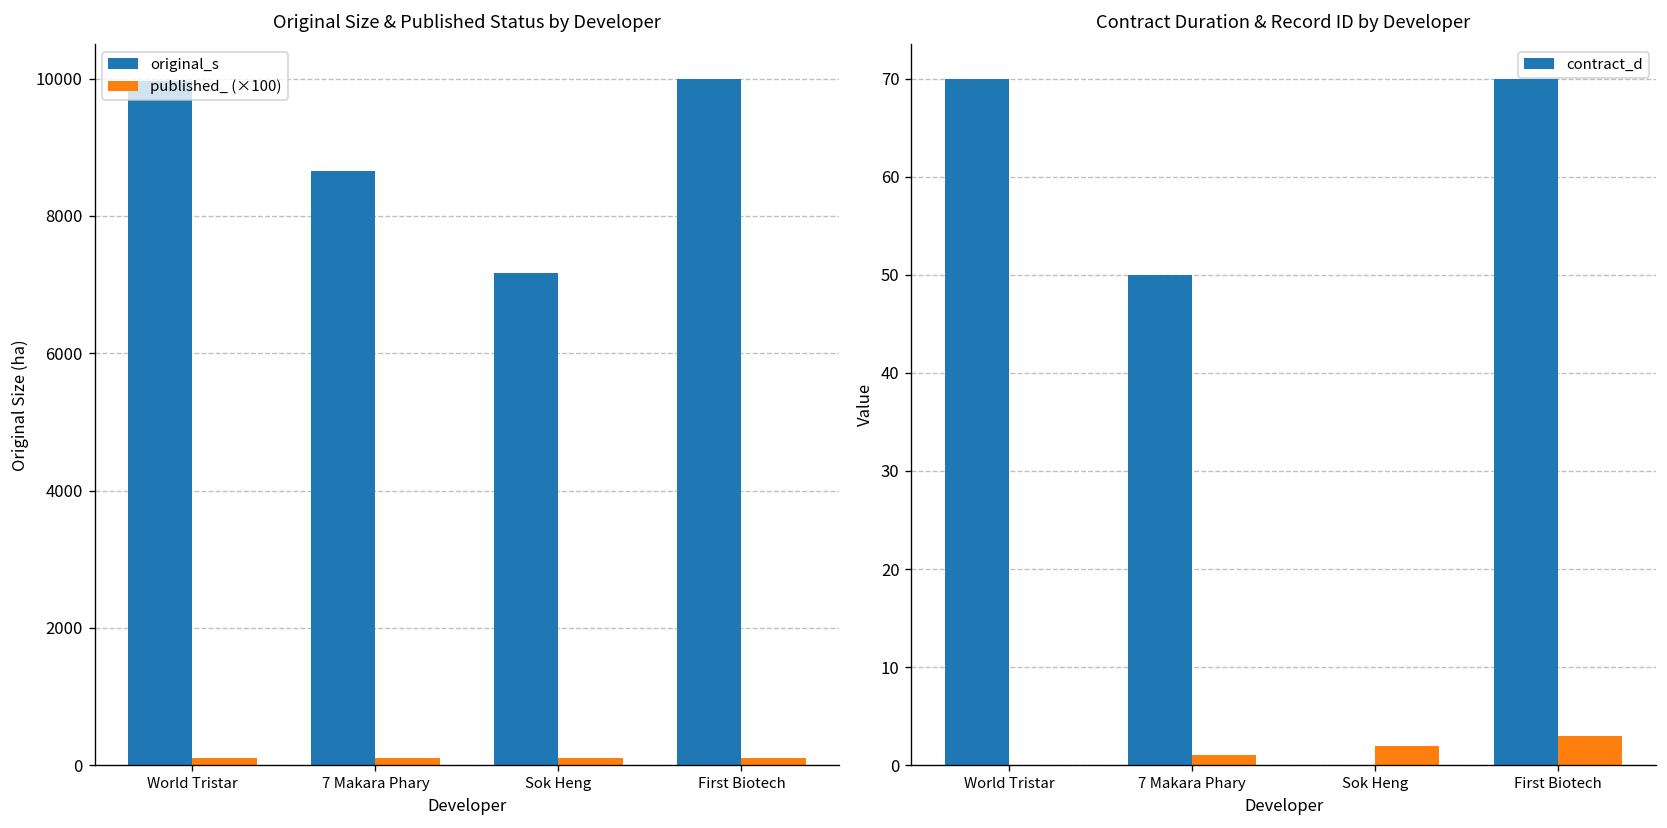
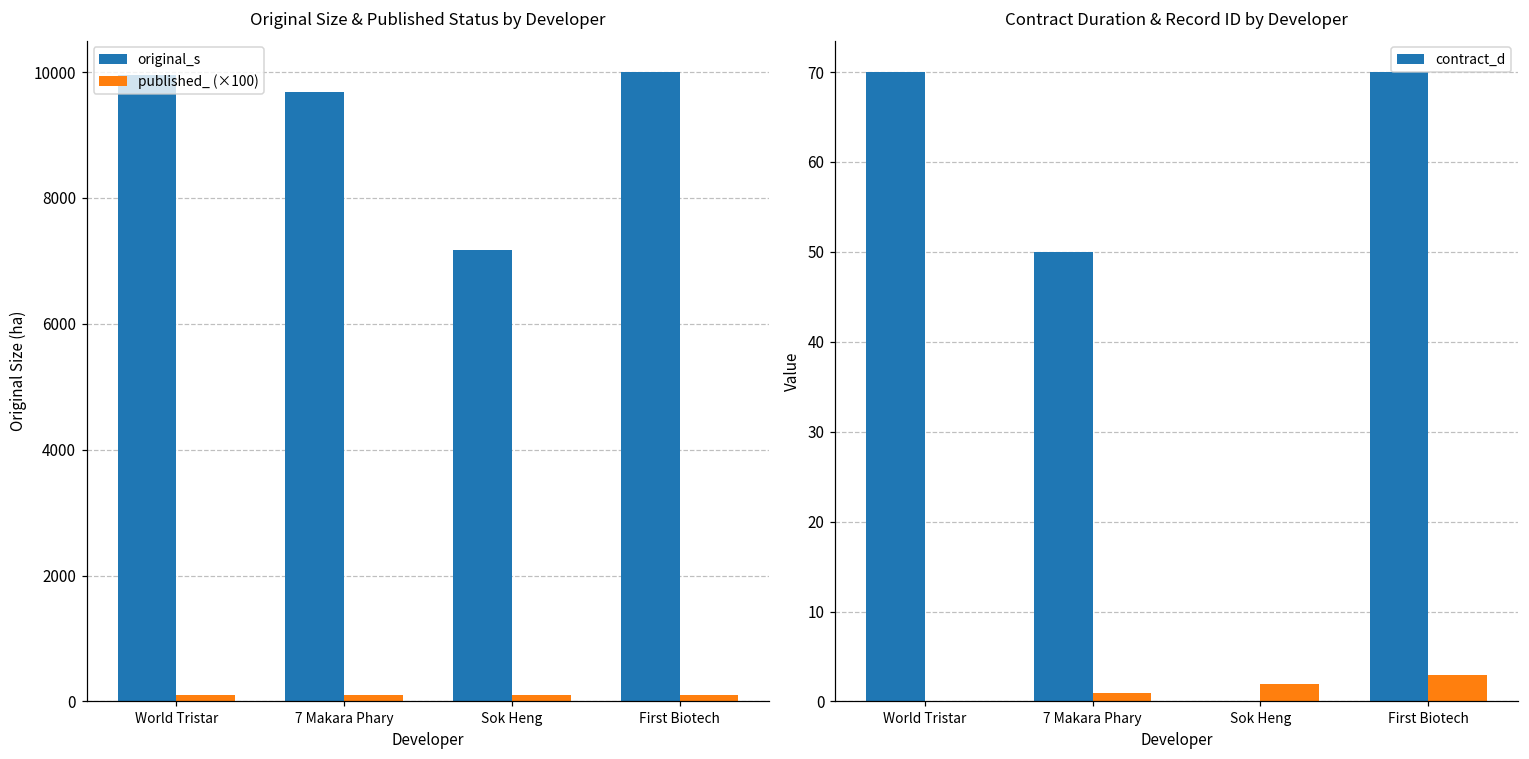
  {
    "Original Size & Published Status by Developer": {
      "original_s": {
-       "7 Makara Phary": 8700,
+       "7 Makara Phary": 9700,
        "Sok Heng": 7200,
        "First Biotech": 10000
      },
      "published_ (×100)": {
        "World Tristar": 100,
        "7 Makara Phary": 100,
        "Sok Heng": 100,
        "First Biotech": 100
      }
    },
    "Contract Duration & Record ID by Developer": {
      "contract_d": {
        "World Tristar": 70,
        "7 Makara Phary": 50,
        "Sok Heng": 0
      }
    }
  }
